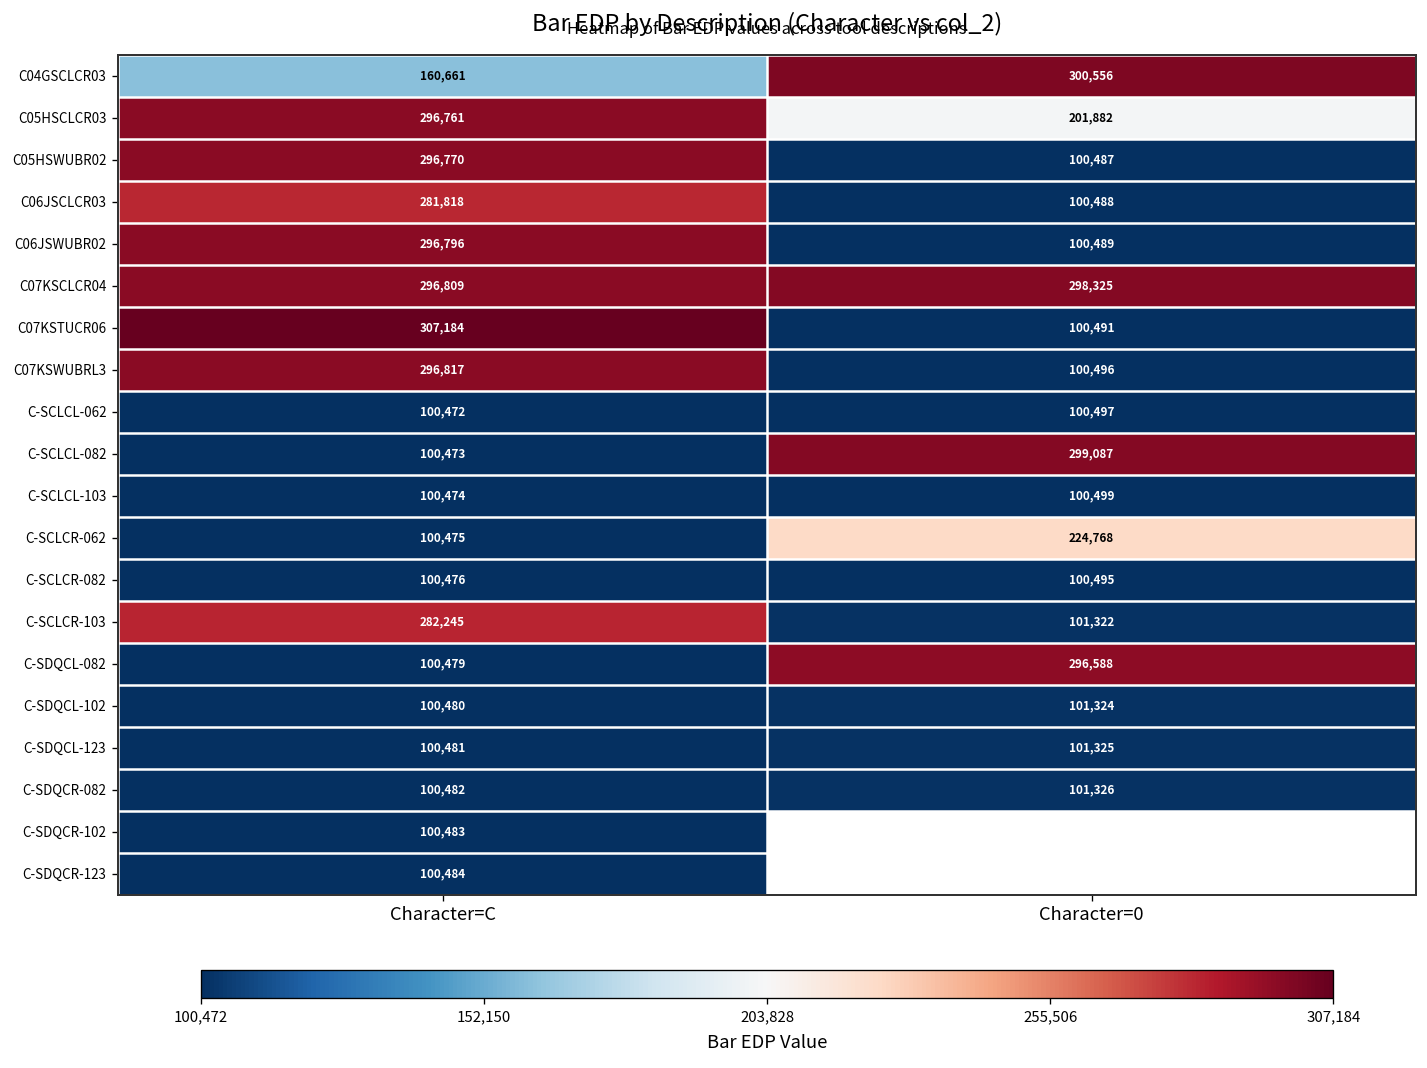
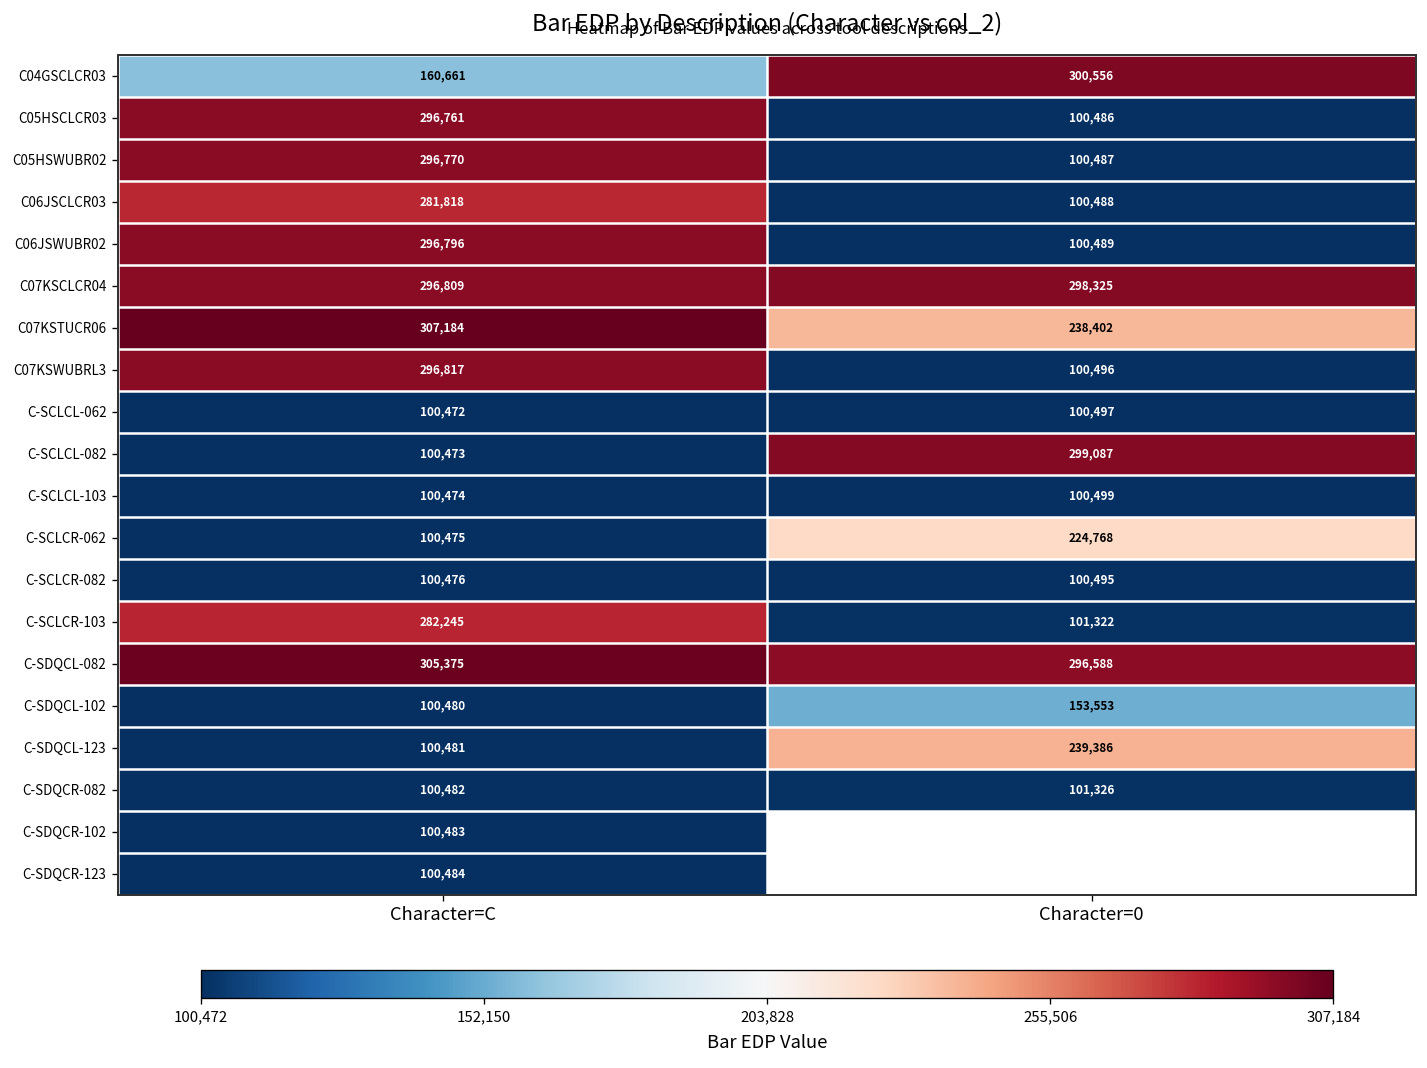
  {
    "C04GSCLCR03": {
      "Character=C": "160,661",
      "Character=0": "300,556"
    },
    "C05HSCLCR03": {
      "Character=C": "296,761",
-     "Character=0": "201,882"
+     "Character=0": "100,486"
    },
    "C05HSWUBR02": {
      "Character=C": "296,770",
      "Character=0": "100,487"
    },
    "C06JSCLCR03": {
      "Character=C": "281,818",
      "Character=0": "100,488"
    },
    "C06JSWUBR02": {
      "Character=C": "296,796",
      "Character=0": "100,489"
    },
    "C07KSCLCR04": {
      "Character=C": "296,809",
      "Character=0": "298,325"
    },
    "C07KSTUCR06": {
      "Character=C": "307,184",
-     "Character=0": "100,491"
+     "Character=0": "238,402"
    },
    "C07KSWUBRL3": {
      "Character=C": "296,817",
      "Character=0": "100,496"
    },
    "C-SCLCL-062": {
      "Character=C": "100,472",
      "Character=0": "100,497"
    },
    "C-SCLCL-082": {
      "Character=C": "100,473",
      "Character=0": "299,087"
    },
    "C-SCLCL-103": {
      "Character=C": "100,474",
      "Character=0": "100,499"
    },
    "C-SCLCR-062": {
      "Character=C": "100,475",
      "Character=0": "224,768"
    },
    "C-SCLCR-082": {
      "Character=C": "100,476",
      "Character=0": "100,495"
    },
    "C-SCLCR-103": {
      "Character=C": "282,245",
      "Character=0": "101,322"
    },
    "C-SDQCL-082": {
-     "Character=C": "100,479",
+     "Character=C": "305,375",
      "Character=0": "296,588"
    },
    "C-SDQCL-102": {
      "Character=C": "100,480",
-     "Character=0": "101,324"
+     "Character=0": "153,553"
    },
    "C-SDQCL-123": {
      "Character=C": "100,481",
-     "Character=0": "101,325"
+     "Character=0": "239,386"
    },
    "C-SDQCR-082": {
      "Character=C": "100,482",
      "Character=0": "101,326"
    },
    "C-SDQCR-102": {
      "Character=C": "100,483"
    },
    "C-SDQCR-123": {
      "Character=C": "100,484"
    }
  }
